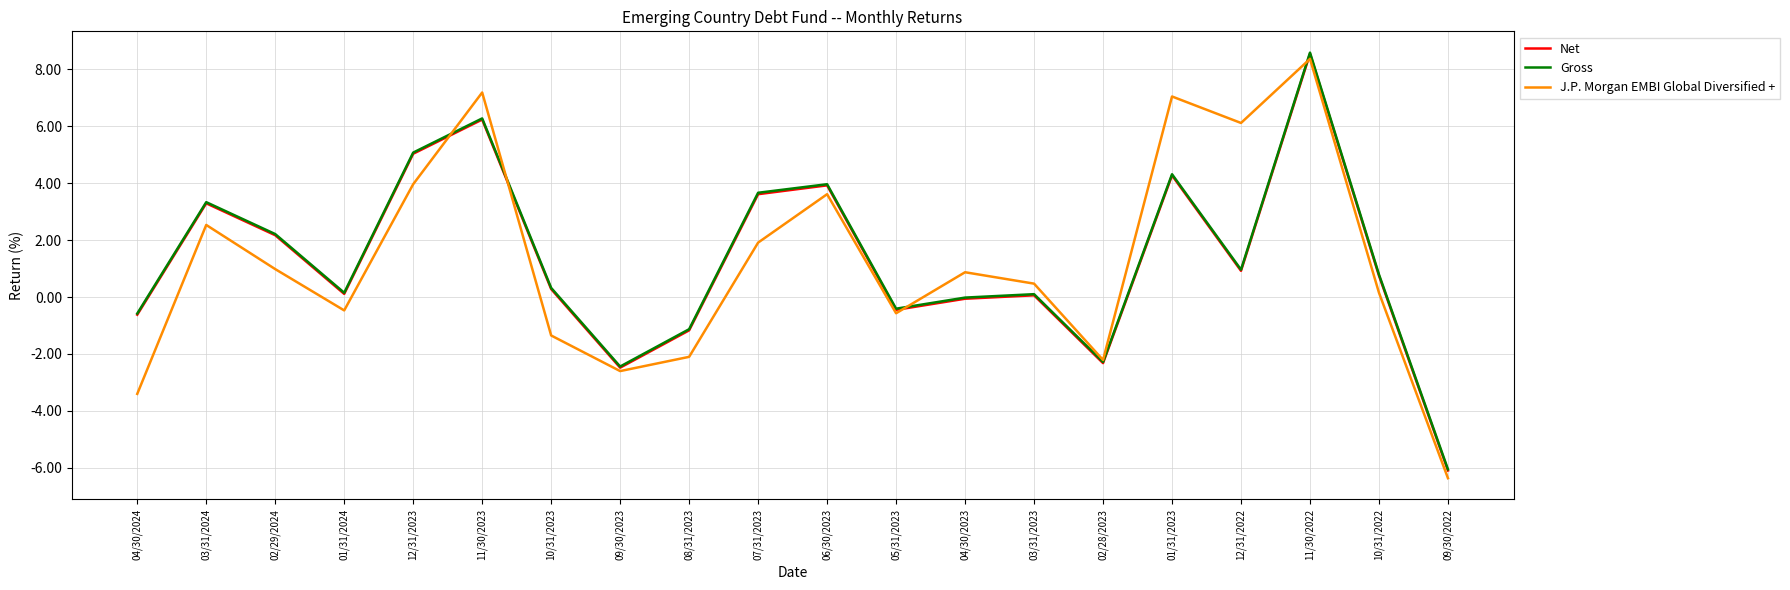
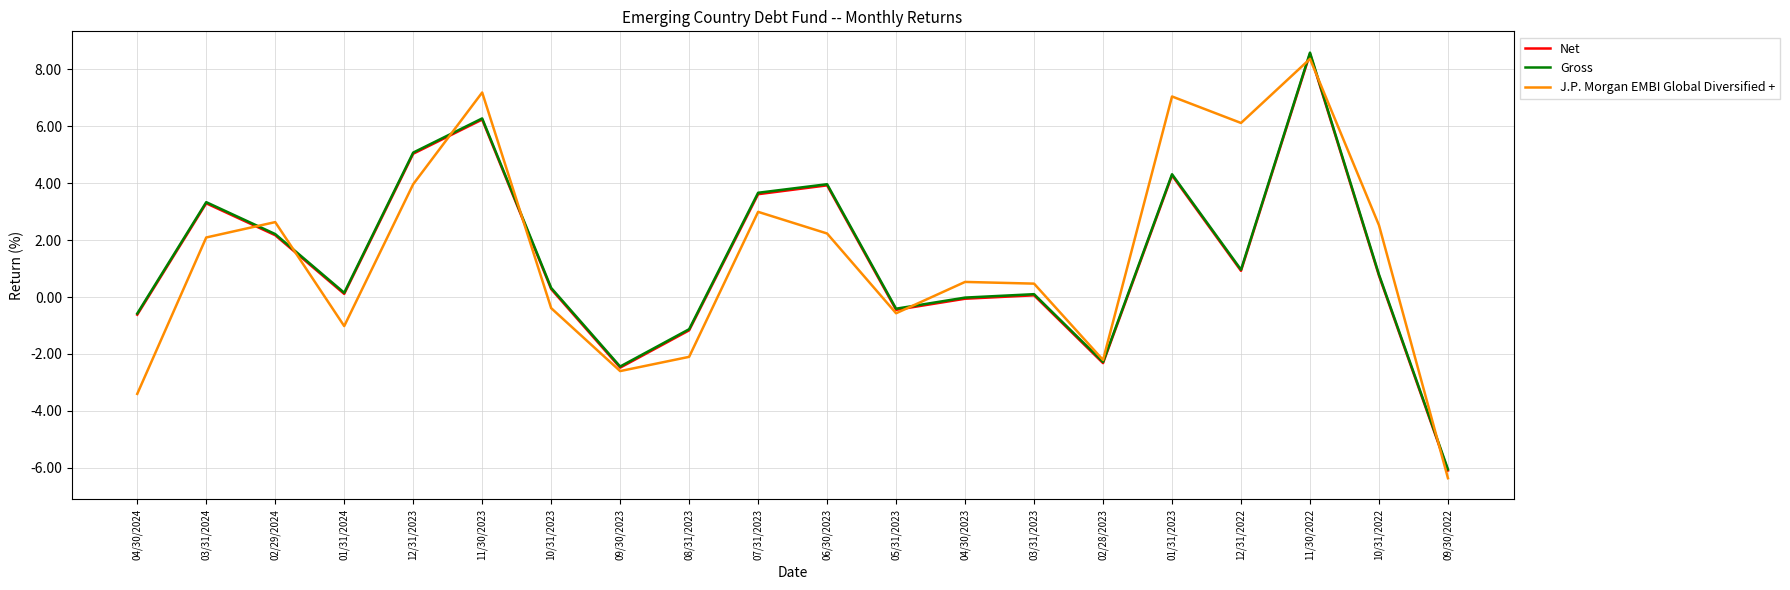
  {
    "J.P. Morgan EMBI Global Diversified +": {
      "04/30/2024": -3.4,
-     "03/31/2024": 2.5,
-     "02/29/2024": 1.0,
-     "01/31/2024": -0.5,
+     "03/31/2024": 2.1,
+     "02/29/2024": 2.6,
+     "01/31/2024": -1.0,
      "12/31/2023": 4.0,
      "11/30/2023": 7.2,
-     "10/31/2023": -1.4,
+     "10/31/2023": -0.4,
      "09/30/2023": -2.6,
      "08/31/2023": -2.1,
-     "07/31/2023": 1.9,
-     "06/30/2023": 3.6,
+     "07/31/2023": 3.0,
+     "06/30/2023": 2.2,
      "05/31/2023": -0.6,
-     "04/30/2023": 0.9,
+     "04/30/2023": 0.5,
      "03/31/2023": 0.5,
      "01/31/2023": 7.0,
      "12/31/2022": 6.1,
      "11/30/2022": 8.4,
-     "10/31/2022": 0.2,
+     "10/31/2022": 2.5,
      "09/30/2022": -6.4
    }
  }
